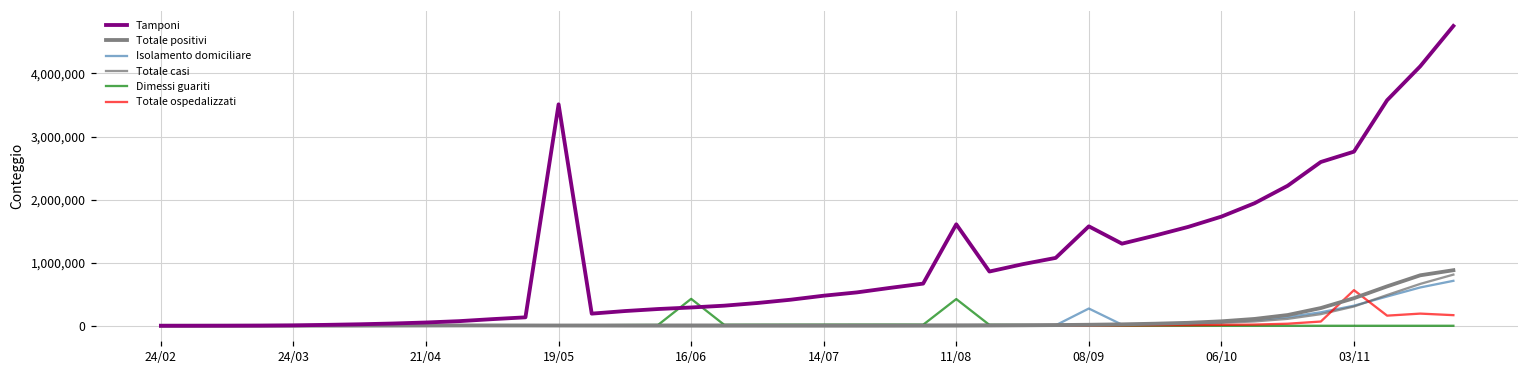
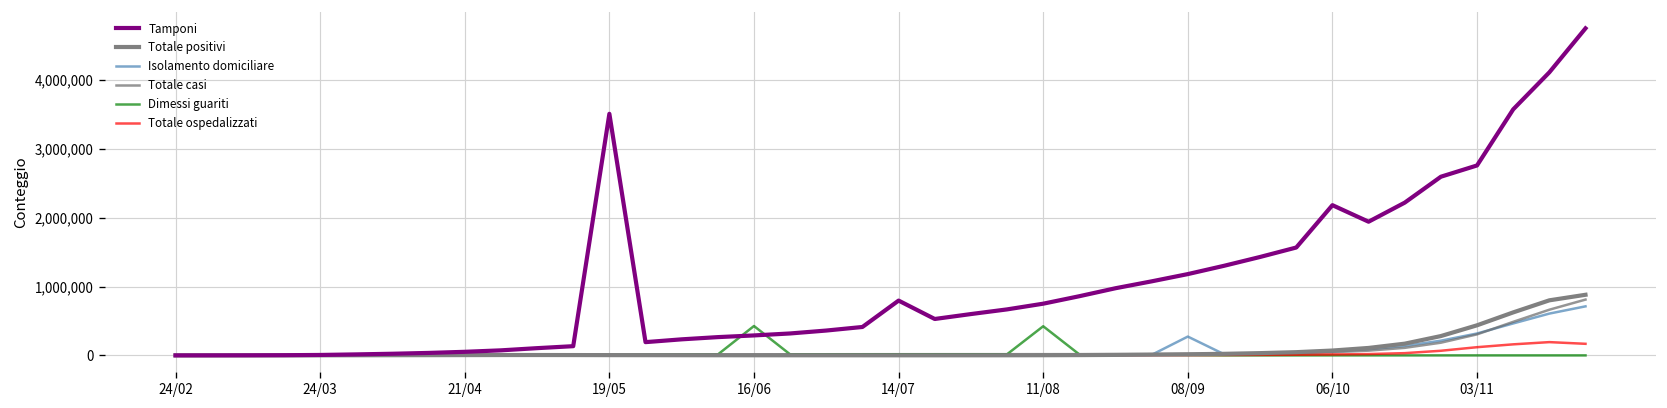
  {
    "Tamponi": {
      "21/04": "100,000",
      "19/05": "3,500,000",
      "16/06": "300,000",
-     "14/07": "500,000",
-     "11/08": "1,600,000",
-     "08/09": "1,600,000",
-     "06/10": "1,700,000",
+     "14/07": "800,000",
+     "11/08": "800,000",
+     "08/09": "1,200,000",
+     "06/10": "2,200,000",
      "03/11": "2,800,000"
    },
    "Isolamento domiciliare": {
      "08/09": "300,000"
    },
    "Dimessi guariti": {
      "16/06": "400,000",
      "11/08": "400,000",
      "03/11": "0"
    },
    "Totale ospedalizzati": {
-     "03/11": "600,000"
+     "03/11": "100,000"
    }
  }
